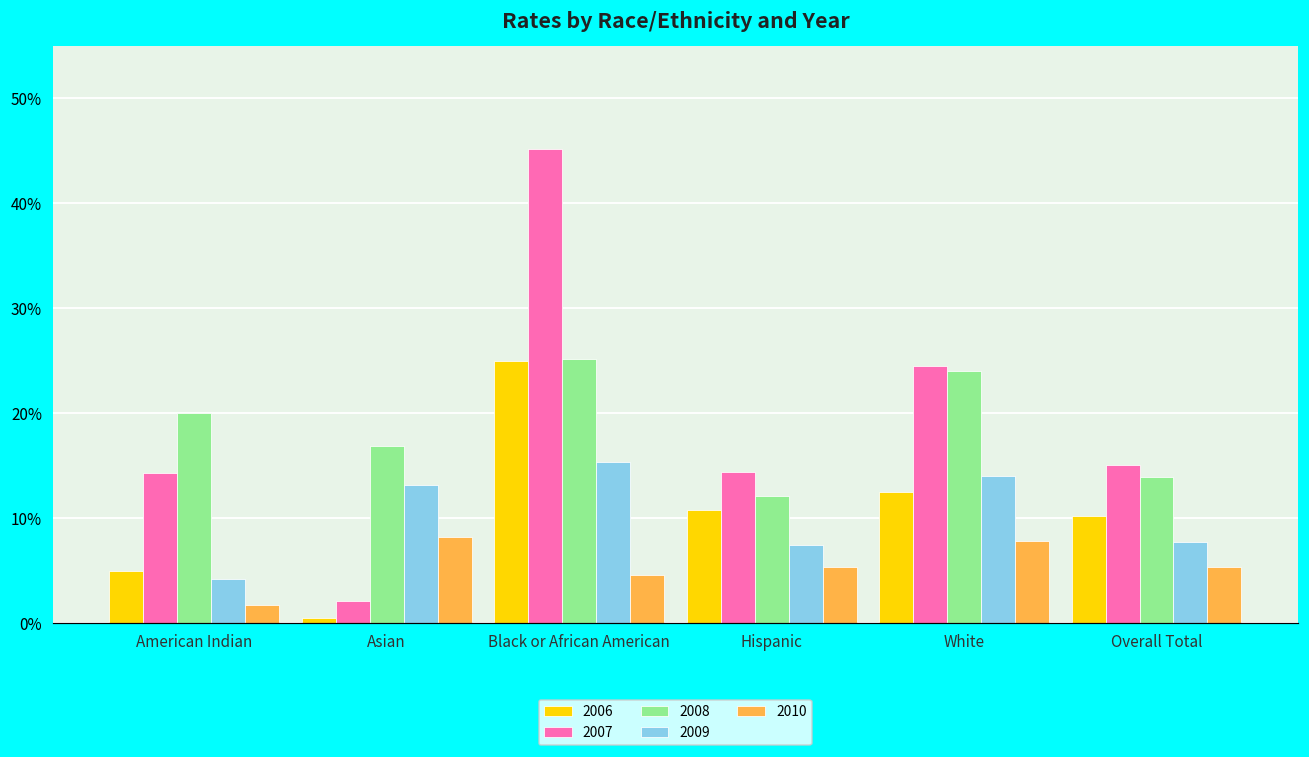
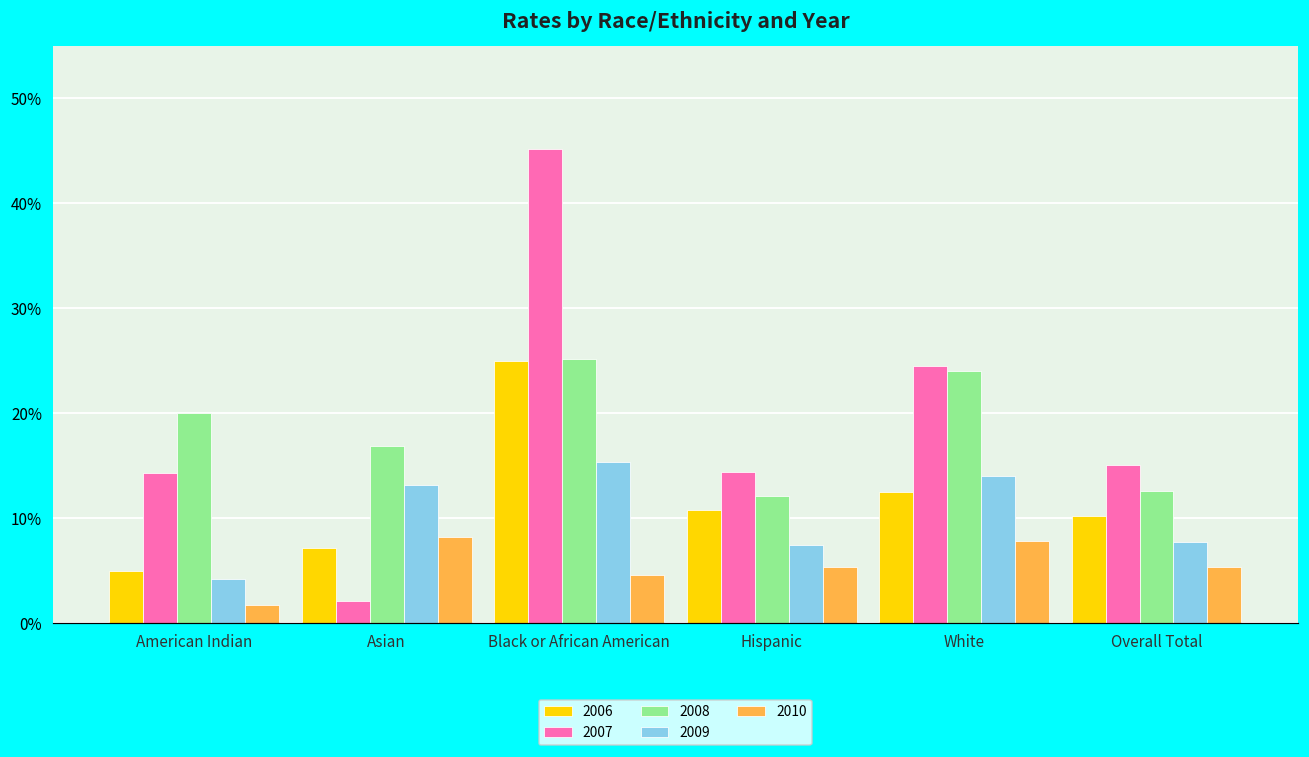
  {
    "2006": {
      "American Indian": "5%",
-     "Asian": "1%",
+     "Asian": "7%",
      "Black or African American": "25%",
      "Hispanic": "11%",
      "White": "13%",
      "Overall Total": "10%"
    },
    "2007": {
      "American Indian": "14%",
      "Asian": "2%",
      "Black or African American": "45%",
      "Hispanic": "14%",
      "White": "24%",
      "Overall Total": "15%"
    },
    "2008": {
      "American Indian": "20%",
      "Asian": "17%",
      "Black or African American": "25%",
      "Hispanic": "12%",
      "White": "24%",
-     "Overall Total": "14%"
+     "Overall Total": "13%"
    },
    "2009": {
      "American Indian": "4%",
      "Asian": "13%",
      "Black or African American": "15%",
      "Hispanic": "7%",
      "White": "14%",
      "Overall Total": "8%"
    },
    "2010": {
      "American Indian": "2%",
      "Asian": "8%",
      "Black or African American": "5%",
      "Hispanic": "5%",
      "White": "8%",
      "Overall Total": "5%"
    }
  }
